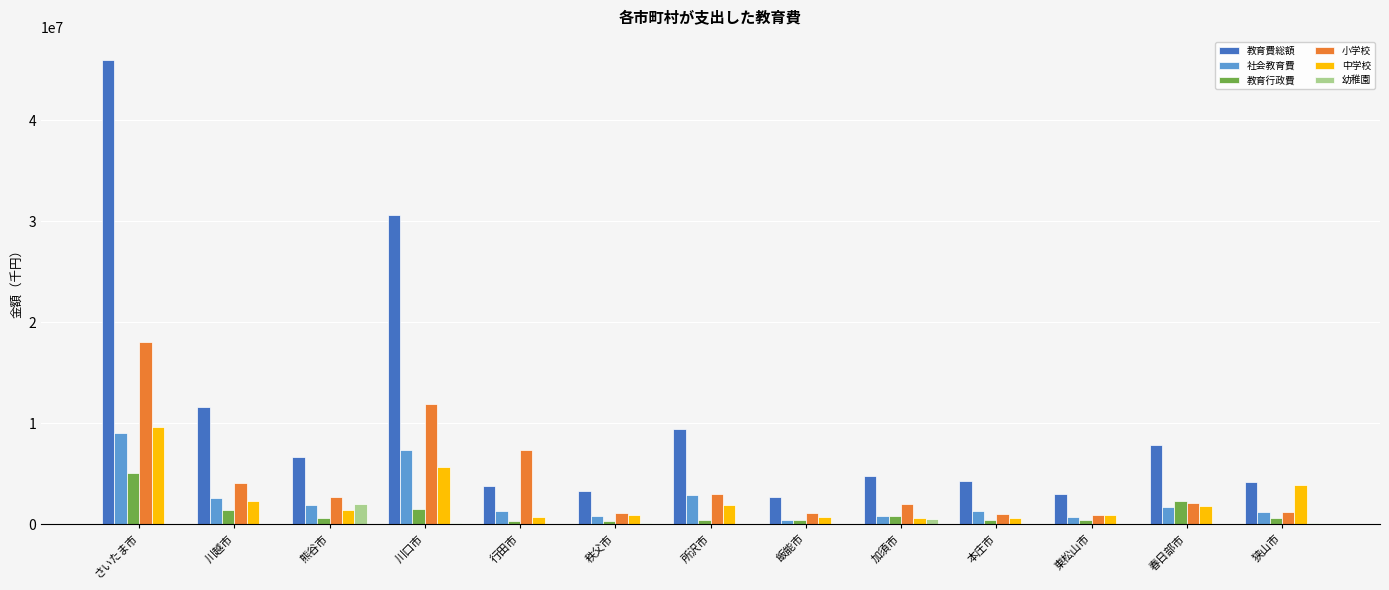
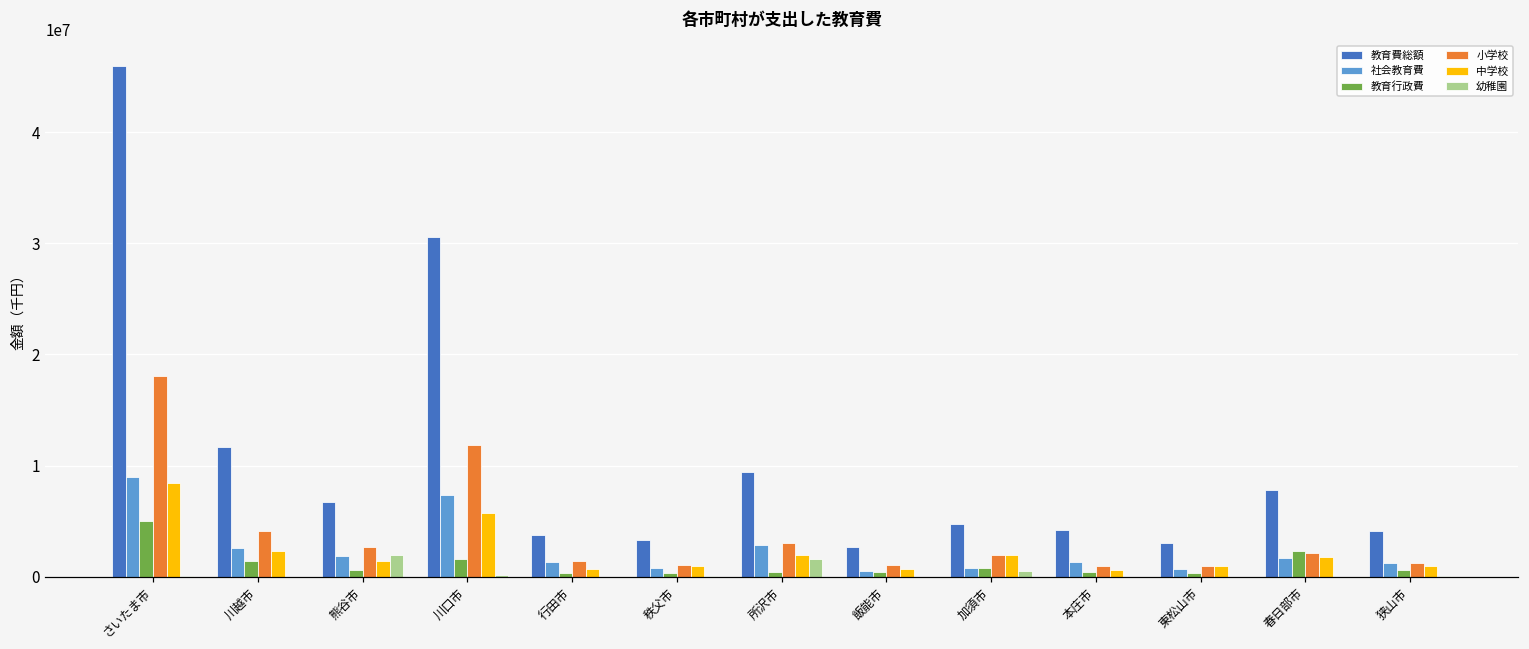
  {
    "教育行政費": {
      "さいたま市": 5100000,
      "川越市": 1400000,
      "熊谷市": 600000,
      "川口市": 1600000,
      "行田市": 300000,
      "秩父市": 300000,
      "所沢市": 500000,
      "飯能市": 400000,
      "加須市": 800000,
      "本庄市": 400000,
      "東松山市": 400000,
      "春日部市": 2300000,
      "狭山市": 600000
    },
    "小学校": {
      "さいたま市": 18100000,
      "川越市": 4100000,
      "熊谷市": 2700000,
      "川口市": 11900000,
-     "行田市": 7400000,
+     "行田市": 1400000,
      "秩父市": 1100000,
      "所沢市": 3000000,
      "飯能市": 1100000,
      "加須市": 2000000,
      "本庄市": 1000000,
      "東松山市": 1000000,
      "春日部市": 2100000,
      "狭山市": 1200000
    },
    "中学校": {
-     "さいたま市": 9600000,
+     "さいたま市": 8400000,
      "川越市": 2300000,
      "熊谷市": 1400000,
      "川口市": 5700000,
      "行田市": 700000,
      "秩父市": 900000,
      "所沢市": 1900000,
      "飯能市": 700000,
-     "加須市": 600000,
+     "加須市": 2000000,
      "本庄市": 600000,
      "東松山市": 1000000,
      "春日部市": 1800000,
-     "狭山市": 3900000
+     "狭山市": 1000000
    },
    "幼稚園": {
      "川越市": 0,
      "熊谷市": 2000000,
      "行田市": 0,
-     "所沢市": 100000,
+     "所沢市": 1600000,
      "加須市": 500000,
      "本庄市": 0,
      "東松山市": 0,
      "春日部市": 0
    }
  }
